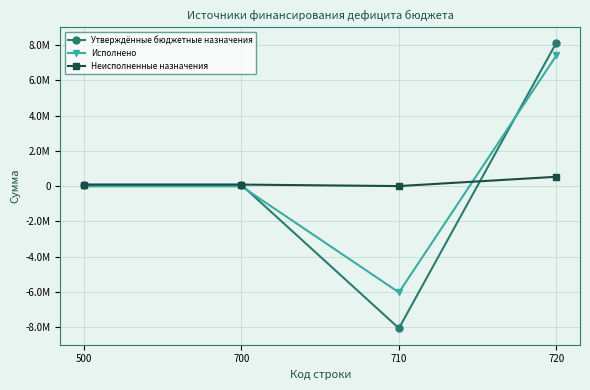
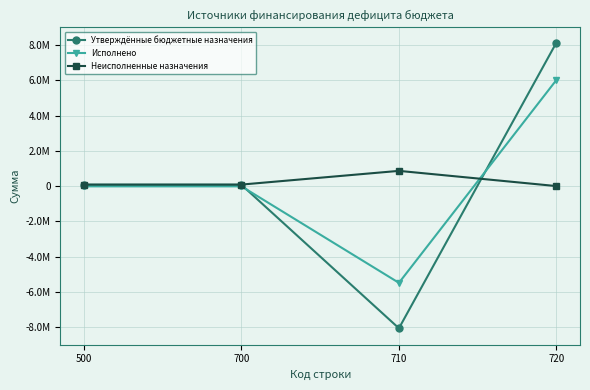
  {
    "Утверждённые бюджетные назначения": {
      "710": -8100000,
      "720": 8100000
    },
    "Исполнено": {
-     "710": -6000000,
-     "720": 7400000
+     "710": -5500000,
+     "720": 6000000
    },
    "Неисполненные назначения": {
-     "710": 0,
-     "720": 500000
+     "710": 900000,
+     "720": 0
    }
  }
